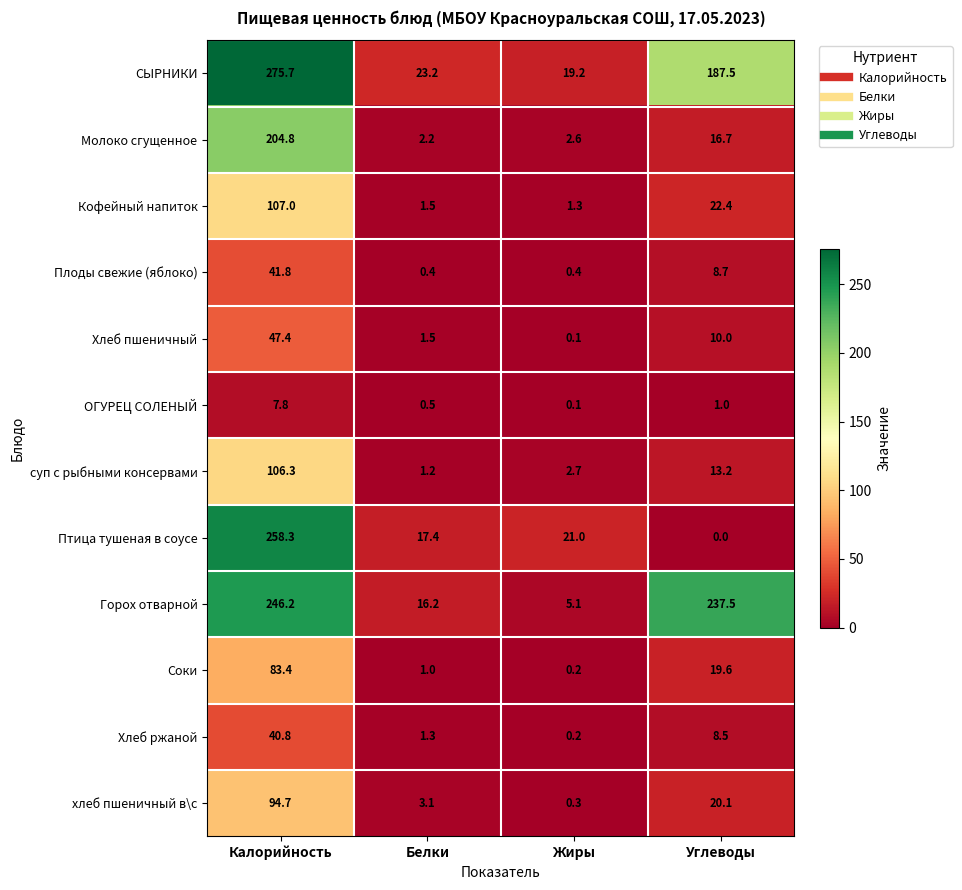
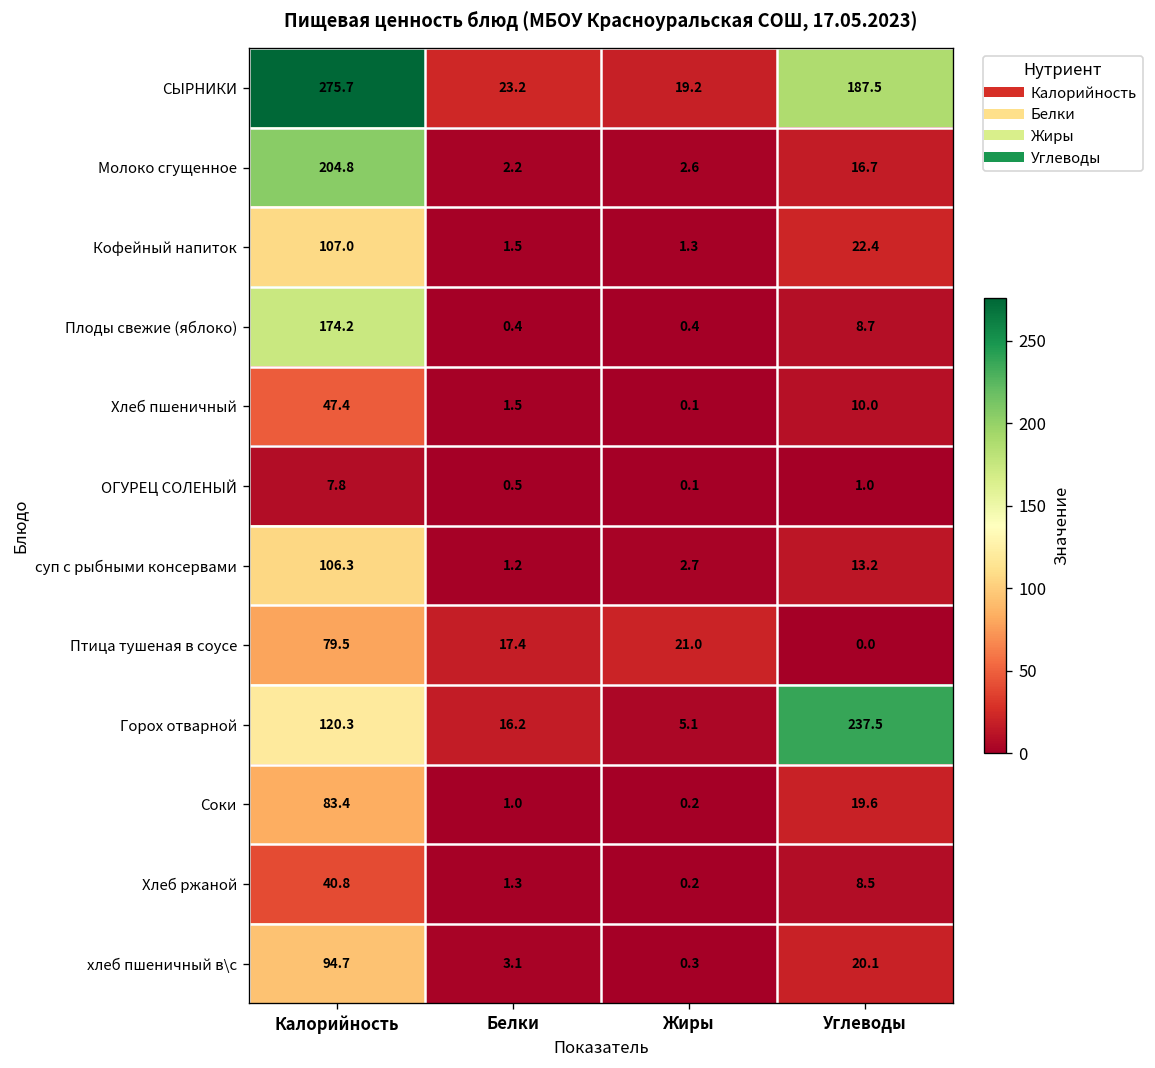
  {
    "СЫРНИКИ": {
      "Калорийность": 275.7,
      "Белки": 23.2,
      "Жиры": 19.2,
      "Углеводы": 187.5
    },
    "Молоко сгущенное": {
      "Калорийность": 204.8,
      "Белки": 2.2,
      "Жиры": 2.6,
      "Углеводы": 16.7
    },
    "Кофейный напиток": {
      "Калорийность": 107.0,
      "Белки": 1.5,
      "Жиры": 1.3,
      "Углеводы": 22.4
    },
    "Плоды свежие (яблоко)": {
-     "Калорийность": 41.8,
+     "Калорийность": 174.2,
      "Белки": 0.4,
      "Жиры": 0.4,
      "Углеводы": 8.7
    },
    "Хлеб пшеничный": {
      "Калорийность": 47.4,
      "Белки": 1.5,
      "Жиры": 0.1,
      "Углеводы": 10.0
    },
    "ОГУРЕЦ СОЛЕНЫЙ": {
      "Калорийность": 7.8,
      "Белки": 0.5,
      "Жиры": 0.1,
      "Углеводы": 1.0
    },
    "суп с рыбными консервами": {
      "Калорийность": 106.3,
      "Белки": 1.2,
      "Жиры": 2.7,
      "Углеводы": 13.2
    },
    "Птица тушеная в соусе": {
-     "Калорийность": 258.3,
+     "Калорийность": 79.5,
      "Белки": 17.4,
      "Жиры": 21.0,
      "Углеводы": 0.0
    },
    "Горох отварной": {
-     "Калорийность": 246.2,
+     "Калорийность": 120.3,
      "Белки": 16.2,
      "Жиры": 5.1,
      "Углеводы": 237.5
    },
    "Соки": {
      "Калорийность": 83.4,
      "Белки": 1.0,
      "Жиры": 0.2,
      "Углеводы": 19.6
    },
    "Хлеб ржаной": {
      "Калорийность": 40.8,
      "Белки": 1.3,
      "Жиры": 0.2,
      "Углеводы": 8.5
    },
    "хлеб пшеничный в\\с": {
      "Калорийность": 94.7,
      "Белки": 3.1,
      "Жиры": 0.3,
      "Углеводы": 20.1
    }
  }
